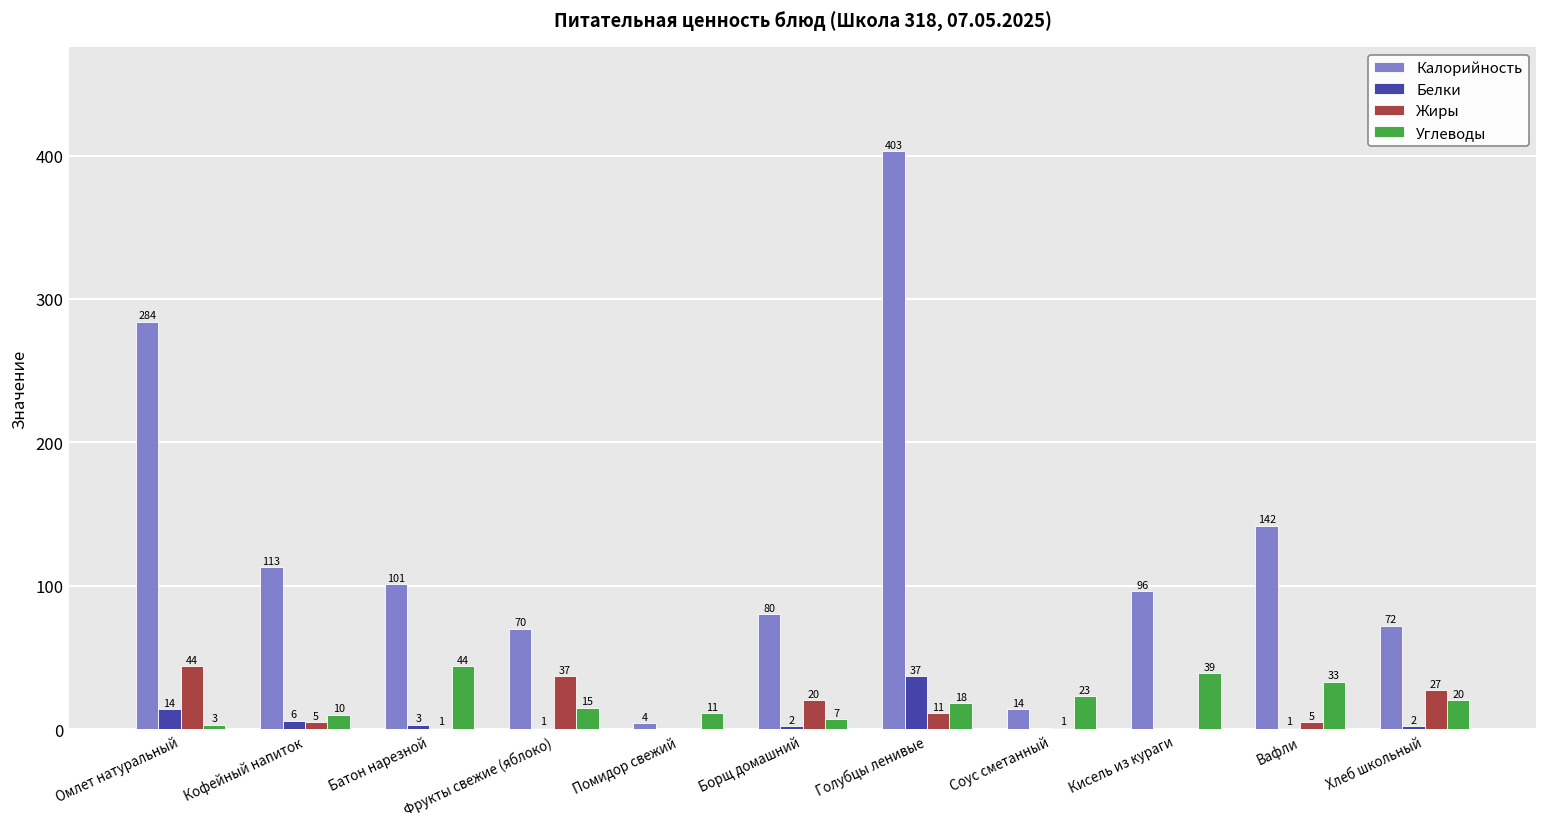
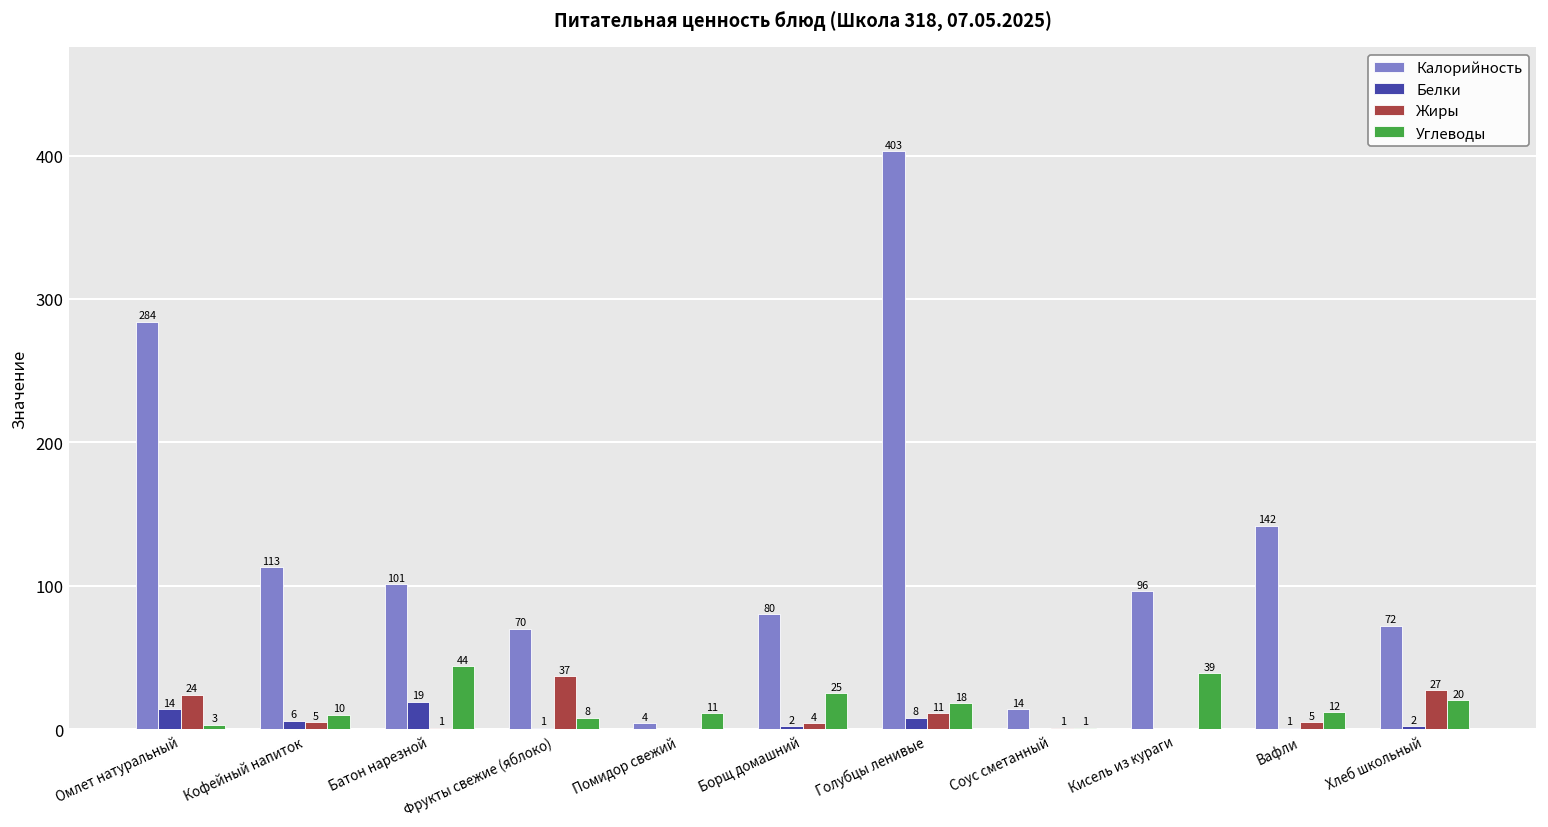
  {
    "Калорийность": {
      "Омлет натуральный": 284,
      "Кофейный напиток": 113,
      "Батон нарезной": 101,
      "Фрукты свежие (яблоко)": 70,
      "Помидор свежий": 4,
      "Борщ домашний": 80,
      "Голубцы ленивые": 403,
      "Соус сметанный": 14,
      "Кисель из кураги": 96,
      "Вафли": 142,
      "Хлеб школьный": 72
    },
    "Белки": {
      "Омлет натуральный": 14,
      "Кофейный напиток": 6,
-     "Батон нарезной": 3,
+     "Батон нарезной": 19,
      "Фрукты свежие (яблоко)": 1,
      "Борщ домашний": 2,
-     "Голубцы ленивые": 37,
+     "Голубцы ленивые": 8,
      "Вафли": 1,
      "Хлеб школьный": 2
    },
    "Жиры": {
-     "Омлет натуральный": 44,
+     "Омлет натуральный": 24,
      "Кофейный напиток": 5,
      "Батон нарезной": 1,
      "Фрукты свежие (яблоко)": 37,
-     "Борщ домашний": 20,
+     "Борщ домашний": 4,
      "Голубцы ленивые": 11,
      "Соус сметанный": 1,
      "Вафли": 5,
      "Хлеб школьный": 27
    },
    "Углеводы": {
      "Омлет натуральный": 3,
      "Кофейный напиток": 10,
      "Батон нарезной": 44,
-     "Фрукты свежие (яблоко)": 15,
+     "Фрукты свежие (яблоко)": 8,
      "Помидор свежий": 11,
-     "Борщ домашний": 7,
+     "Борщ домашний": 25,
      "Голубцы ленивые": 18,
-     "Соус сметанный": 23,
+     "Соус сметанный": 1,
      "Кисель из кураги": 39,
-     "Вафли": 33,
+     "Вафли": 12,
      "Хлеб школьный": 20
    }
  }
